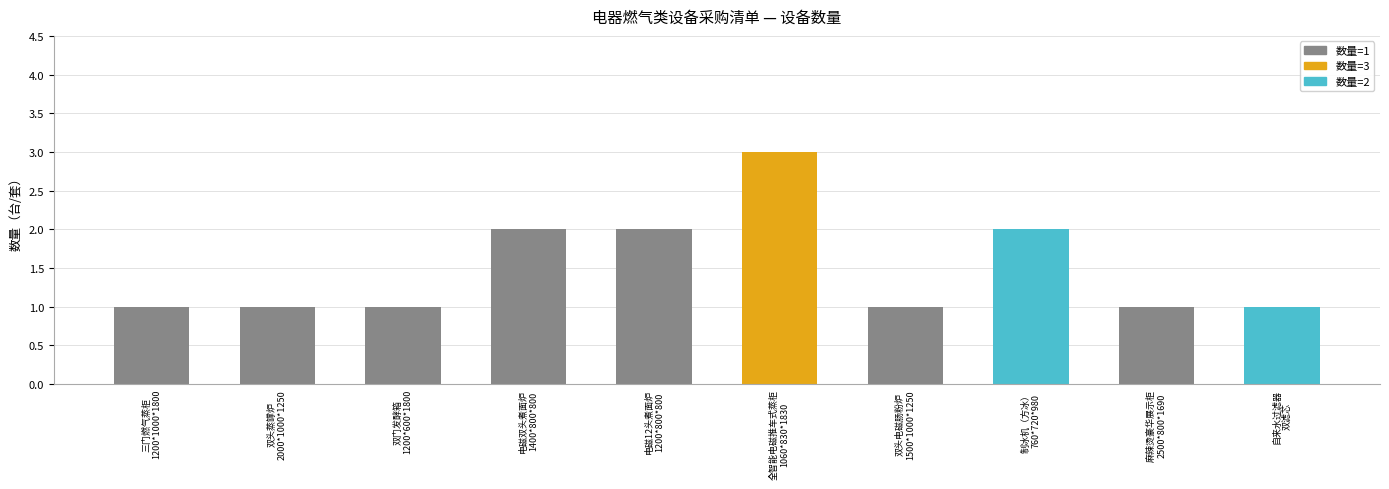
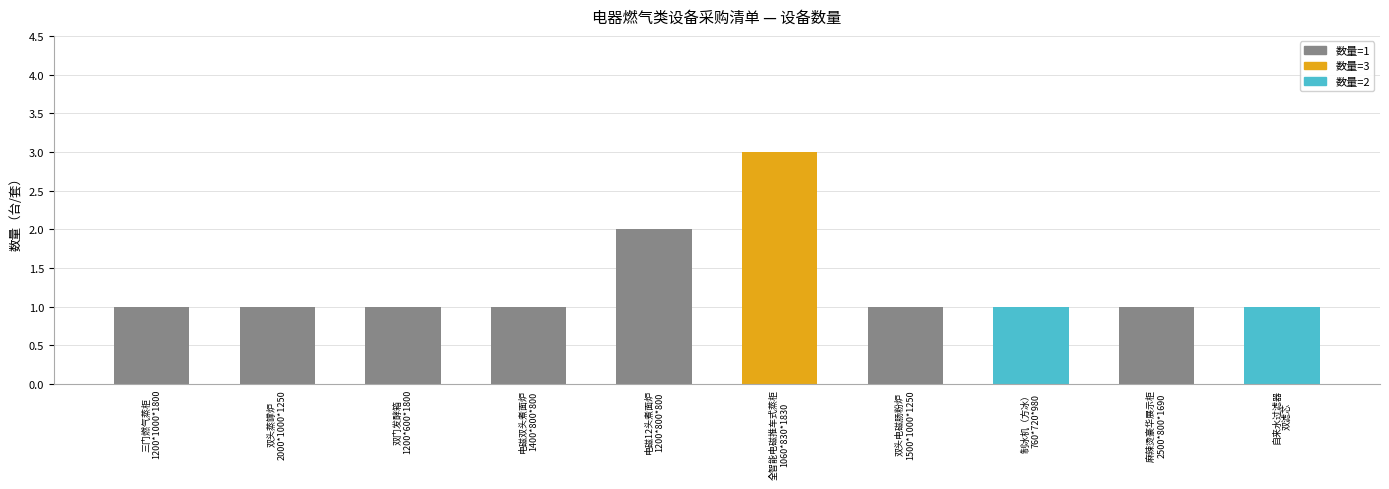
  {
    "三门燃气蒸柜 1200*1000*1800": 1,
    "双头蒸罉炉 2000*1000*1250": 1,
    "双门发酵箱 1200*600*1800": 1,
-   "电磁双头煮面炉 1400*800*800": 2,
+   "电磁双头煮面炉 1400*800*800": 1,
    "电磁12头煮面炉 1200*800*800": 2,
    "全智能电磁推车式蒸柜 1060*830*1830": 3,
    "双头电磁肠粉炉 1500*1000*1250": 1,
-   "制冰机（方冰） 760*720*980": 2,
+   "制冰机（方冰） 760*720*980": 1,
    "麻辣烫豪华展示柜 2500*800*1690": 1,
    "自来水过滤器 双滤芯": 1
  }
